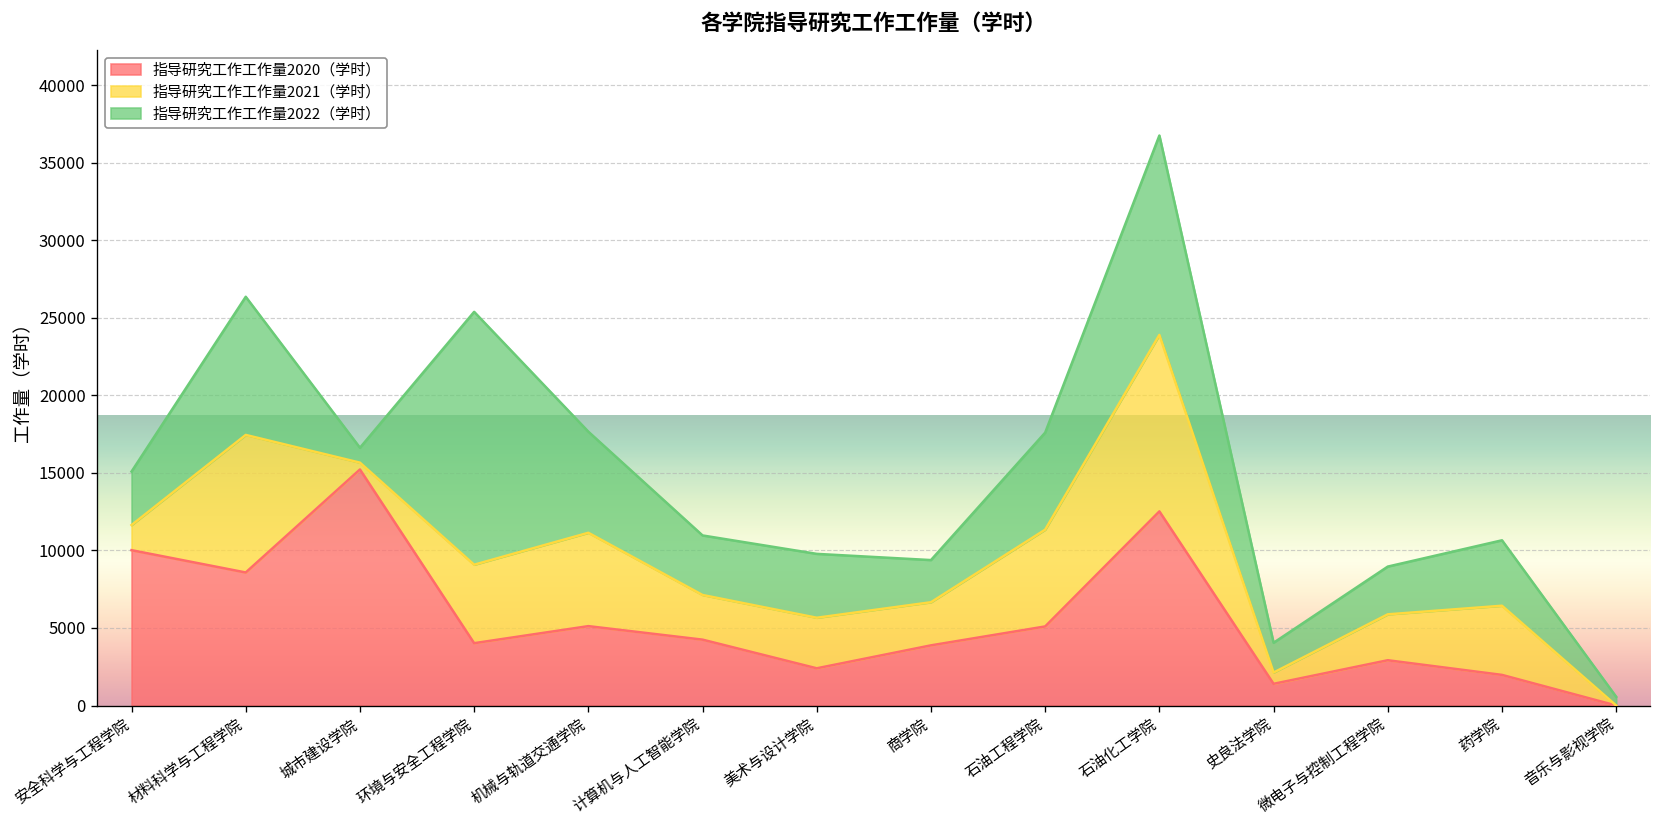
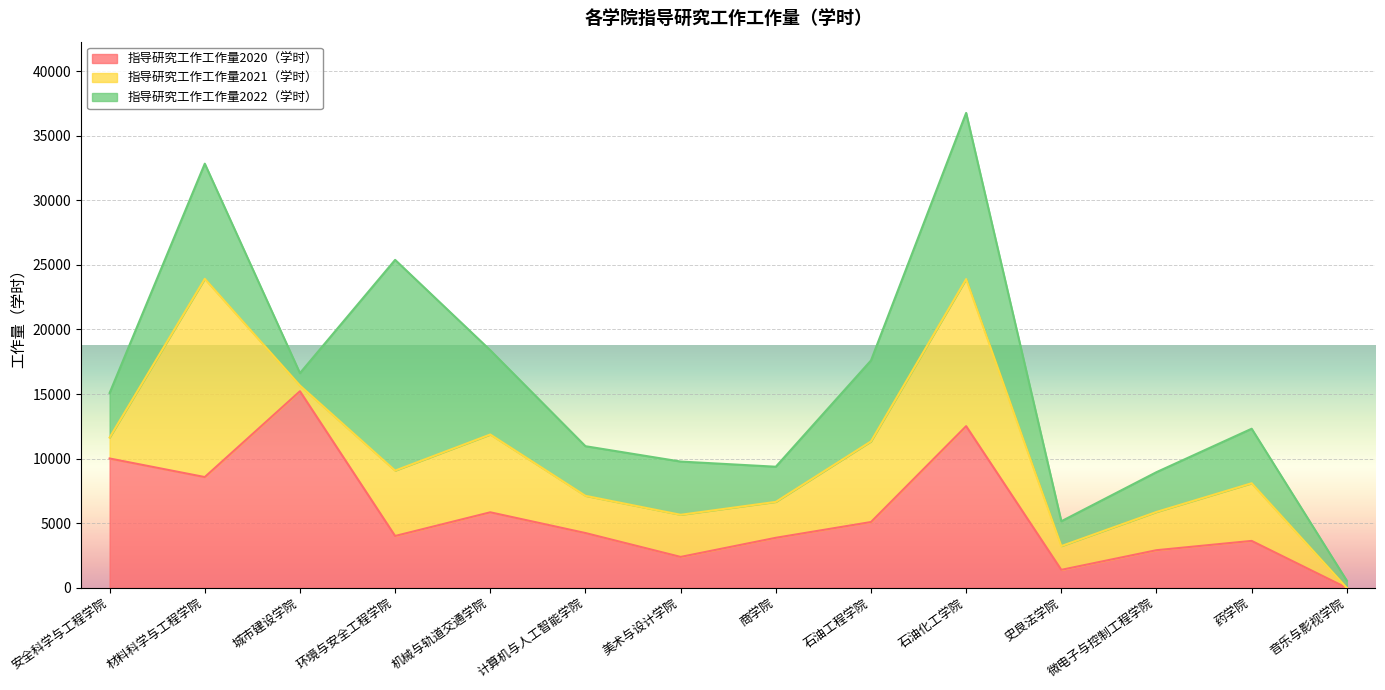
  {
    "指导研究工作工作量2020（学时）": {
      "安全科学与工程学院": 10000,
      "材料科学与工程学院": 8600,
      "城市建设学院": 15200,
      "环境与安全工程学院": 4000,
-     "机械与轨道交通学院": 5100,
+     "机械与轨道交通学院": 5900,
      "计算机与人工智能学院": 4200,
      "美术与设计学院": 2400,
      "商学院": 3900,
      "石油工程学院": 5100,
      "石油化工学院": 12500,
      "史良法学院": 1400,
      "微电子与控制工程学院": 2900,
-     "药学院": 2000
+     "药学院": 3600
    },
    "指导研究工作工作量2021（学时）": {
      "安全科学与工程学院": 1600,
-     "材料科学与工程学院": 8900,
+     "材料科学与工程学院": 15300,
      "城市建设学院": 400,
      "环境与安全工程学院": 5100,
      "机械与轨道交通学院": 6000,
      "计算机与人工智能学院": 2900,
      "美术与设计学院": 3300,
      "商学院": 2800,
      "石油工程学院": 6200,
      "石油化工学院": 11400,
-     "史良法学院": 700,
+     "史良法学院": 1800,
      "微电子与控制工程学院": 3000,
      "药学院": 4500
    },
    "指导研究工作工作量2022（学时）": {
      "安全科学与工程学院": 3500,
      "材料科学与工程学院": 8900,
      "城市建设学院": 1000,
      "环境与安全工程学院": 16300,
      "机械与轨道交通学院": 6500,
      "计算机与人工智能学院": 3800,
      "美术与设计学院": 4100,
      "商学院": 2700,
      "石油工程学院": 6300,
      "石油化工学院": 12900,
      "史良法学院": 1900,
      "微电子与控制工程学院": 3100,
      "药学院": 4200,
      "音乐与影视学院": 600
    }
  }
